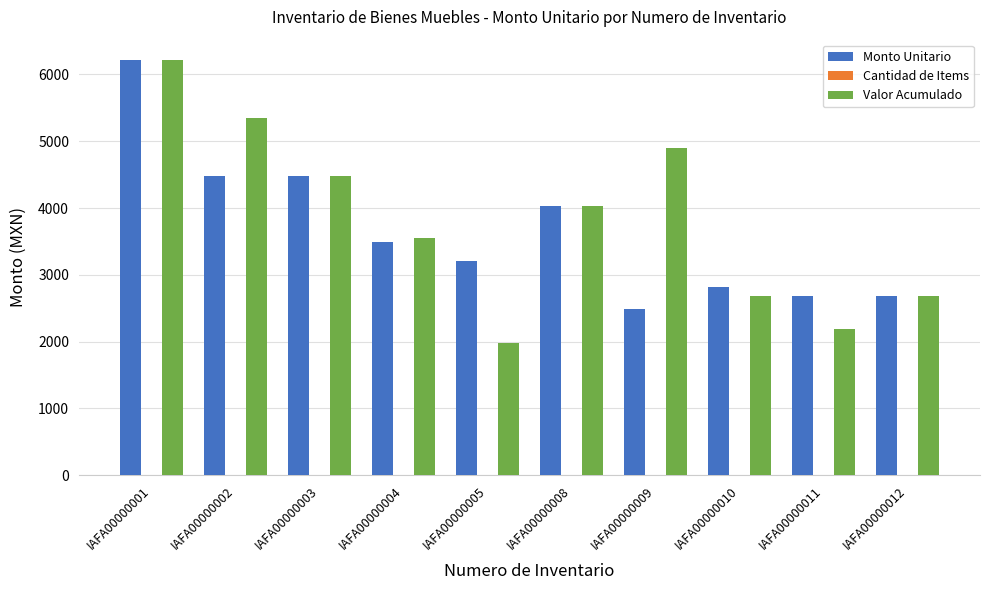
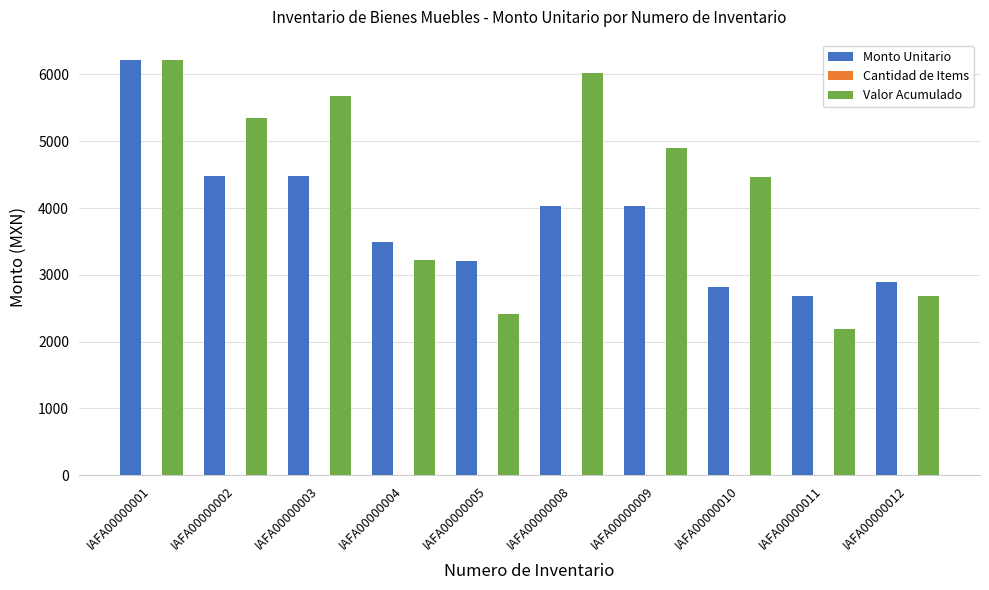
  {
    "Monto Unitario": {
      "IAFA00000001": 6200,
      "IAFA00000002": 4500,
      "IAFA00000003": 4500,
      "IAFA00000004": 3500,
      "IAFA00000005": 3200,
      "IAFA00000008": 4000,
-     "IAFA00000009": 2500,
+     "IAFA00000009": 4000,
      "IAFA00000010": 2800,
      "IAFA00000011": 2700,
-     "IAFA00000012": 2700
+     "IAFA00000012": 2900
    },
    "Valor Acumulado": {
      "IAFA00000001": 6200,
      "IAFA00000002": 5300,
-     "IAFA00000003": 4500,
-     "IAFA00000004": 3500,
-     "IAFA00000005": 2000,
-     "IAFA00000008": 4000,
+     "IAFA00000003": 5700,
+     "IAFA00000004": 3200,
+     "IAFA00000005": 2400,
+     "IAFA00000008": 6000,
      "IAFA00000009": 4900,
-     "IAFA00000010": 2700,
+     "IAFA00000010": 4500,
      "IAFA00000011": 2200,
      "IAFA00000012": 2700
    }
  }
